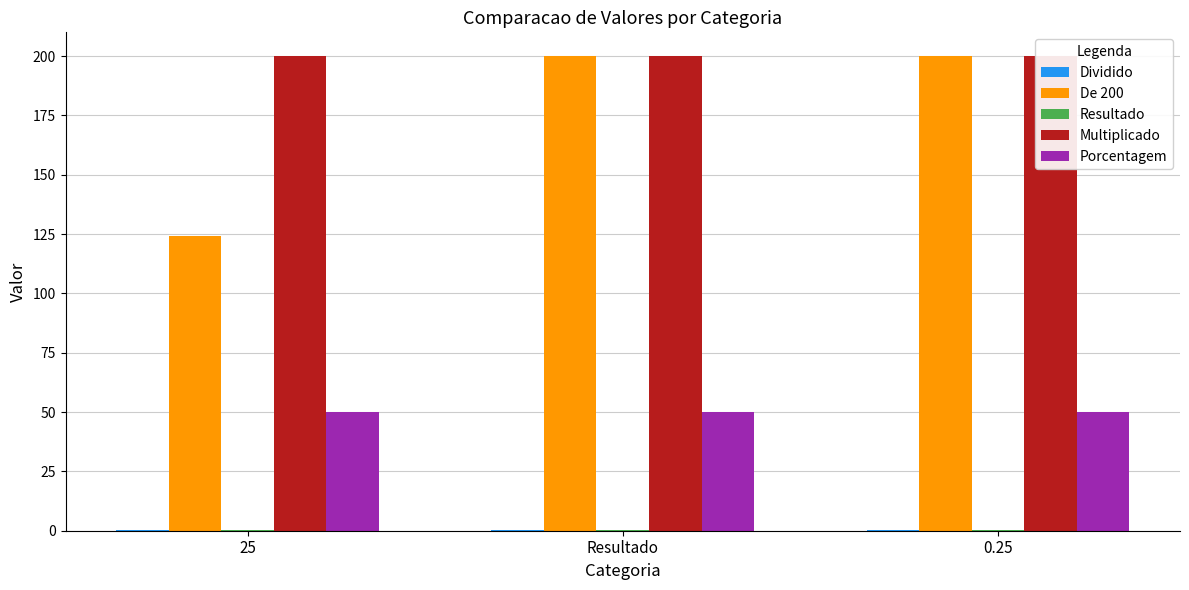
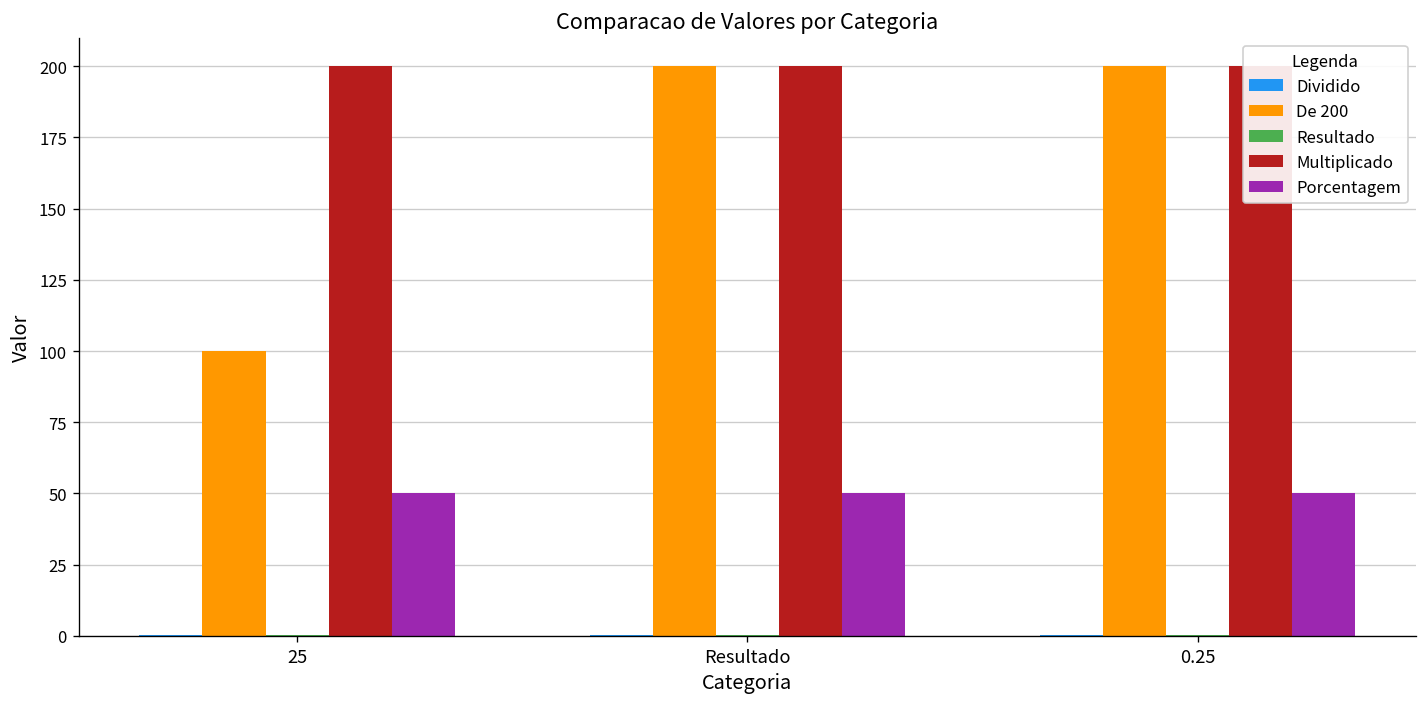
  {
    "De 200": {
-     "25": 124,
+     "25": 100,
      "Resultado": 200,
      "0.25": 200
    },
    "Multiplicado": {
      "25": 200,
      "Resultado": 200
    },
    "Porcentagem": {
      "25": 50,
      "Resultado": 50,
      "0.25": 50
    }
  }
